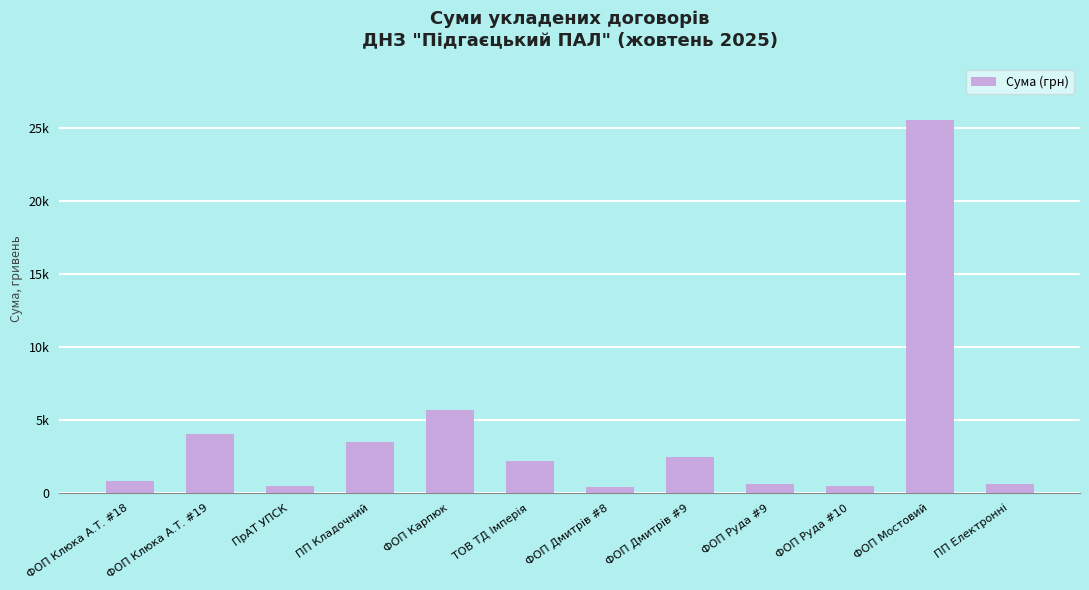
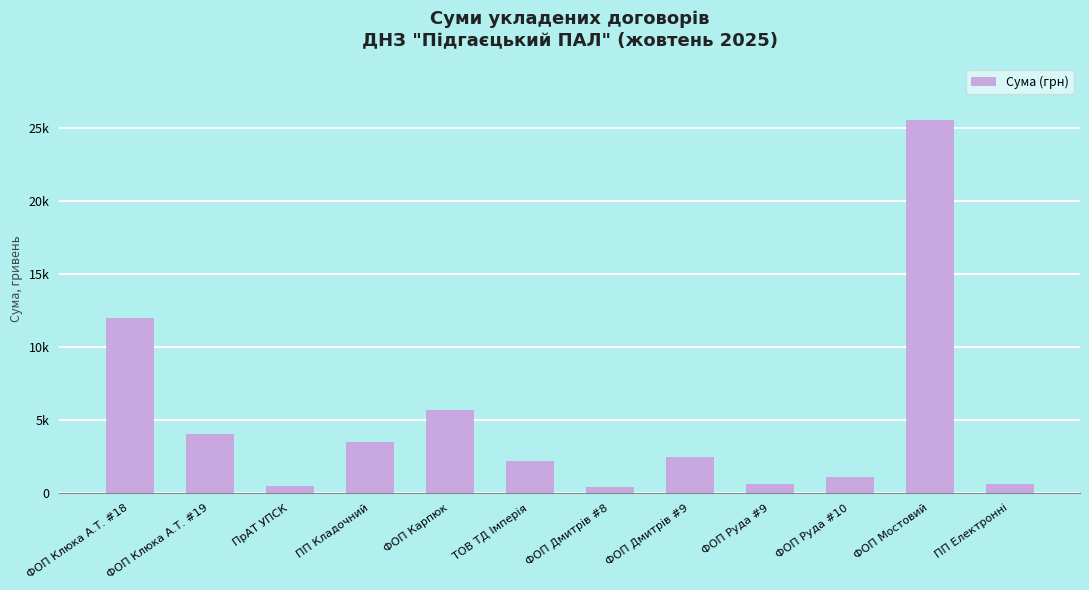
  {
-   "ФОП Клюка А.Т. #18": 800,
+   "ФОП Клюка А.Т. #18": 12000,
    "ФОП Клюка А.Т. #19": 4100,
    "ПрАТ УПСК": 500,
    "ПП Кладочний": 3500,
    "ФОП Карпюк": 5700,
    "ТОВ ТД Імперія": 2200,
    "ФОП Дмитрів #8": 400,
    "ФОП Дмитрів #9": 2500,
    "ФОП Руда #9": 600,
-   "ФОП Руда #10": 500,
+   "ФОП Руда #10": 1100,
    "ФОП Мостовий": 25500,
    "ПП Електронні": 600
  }
